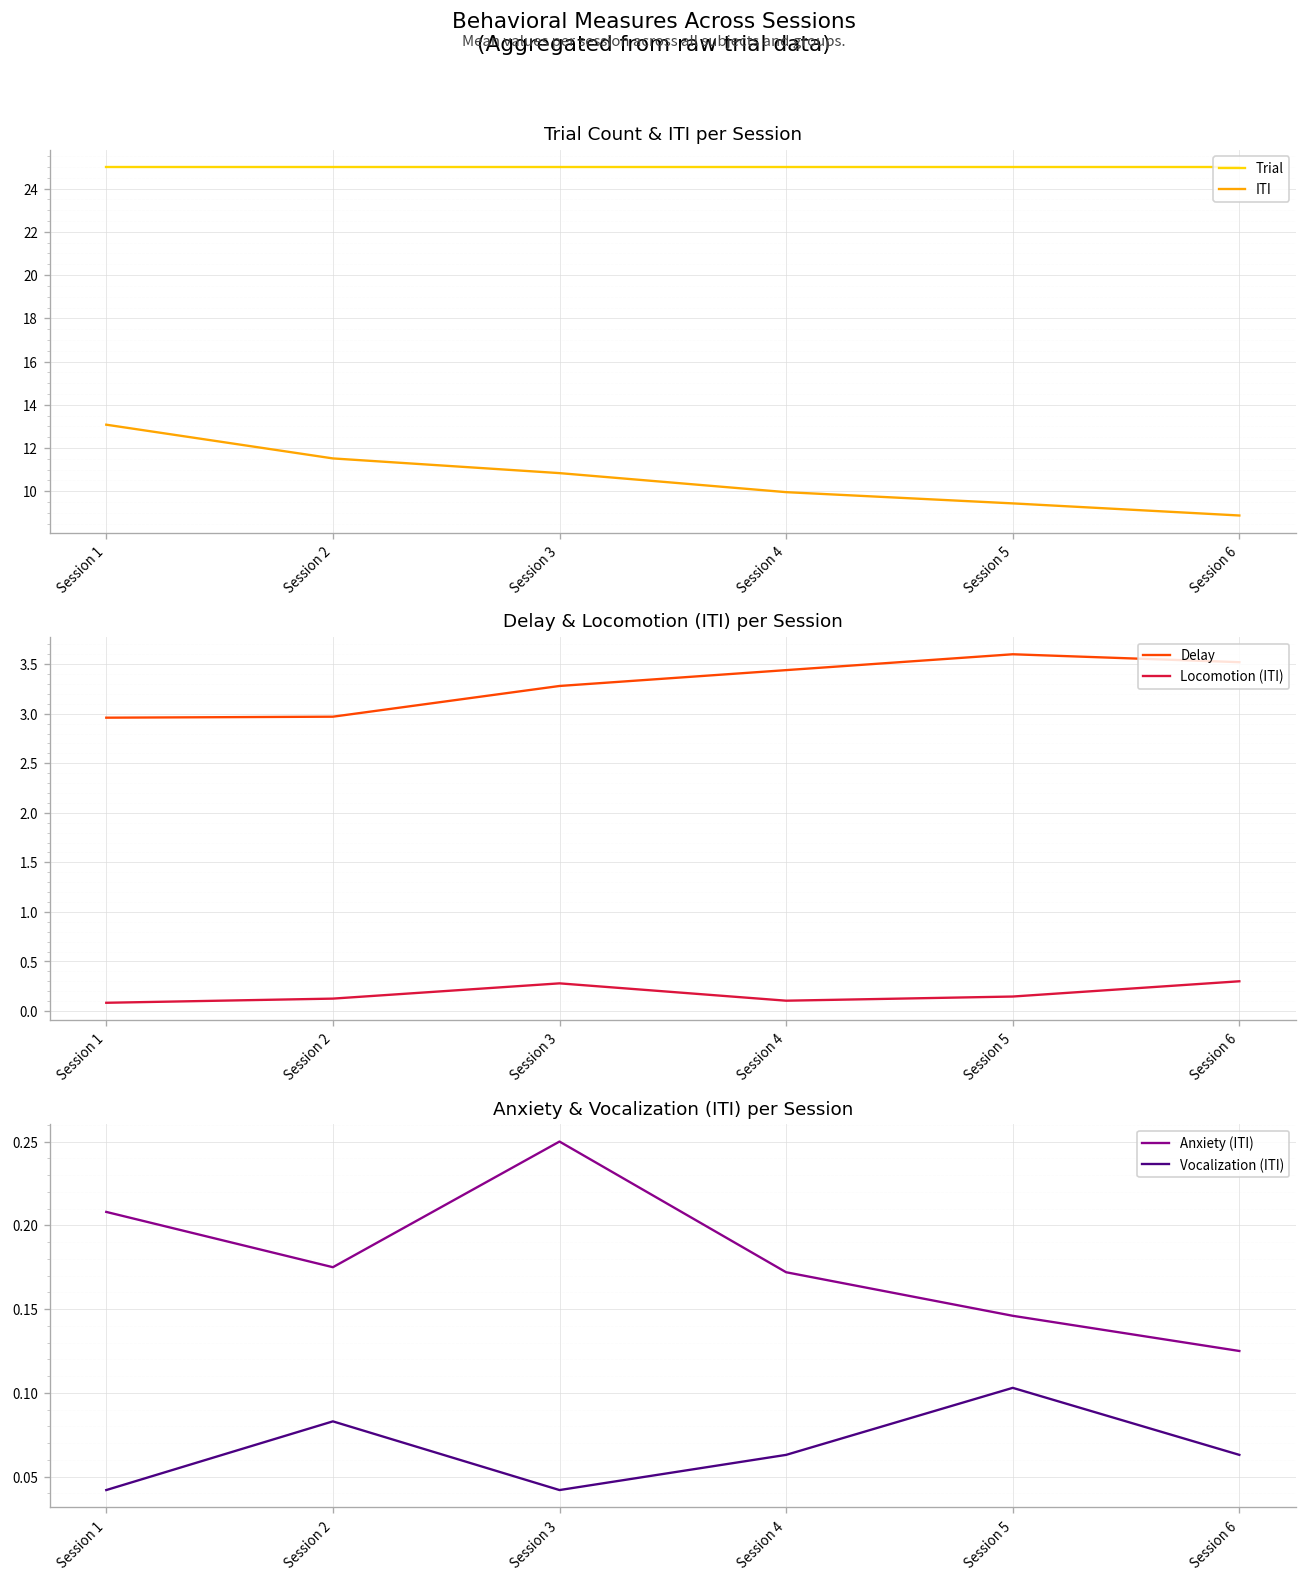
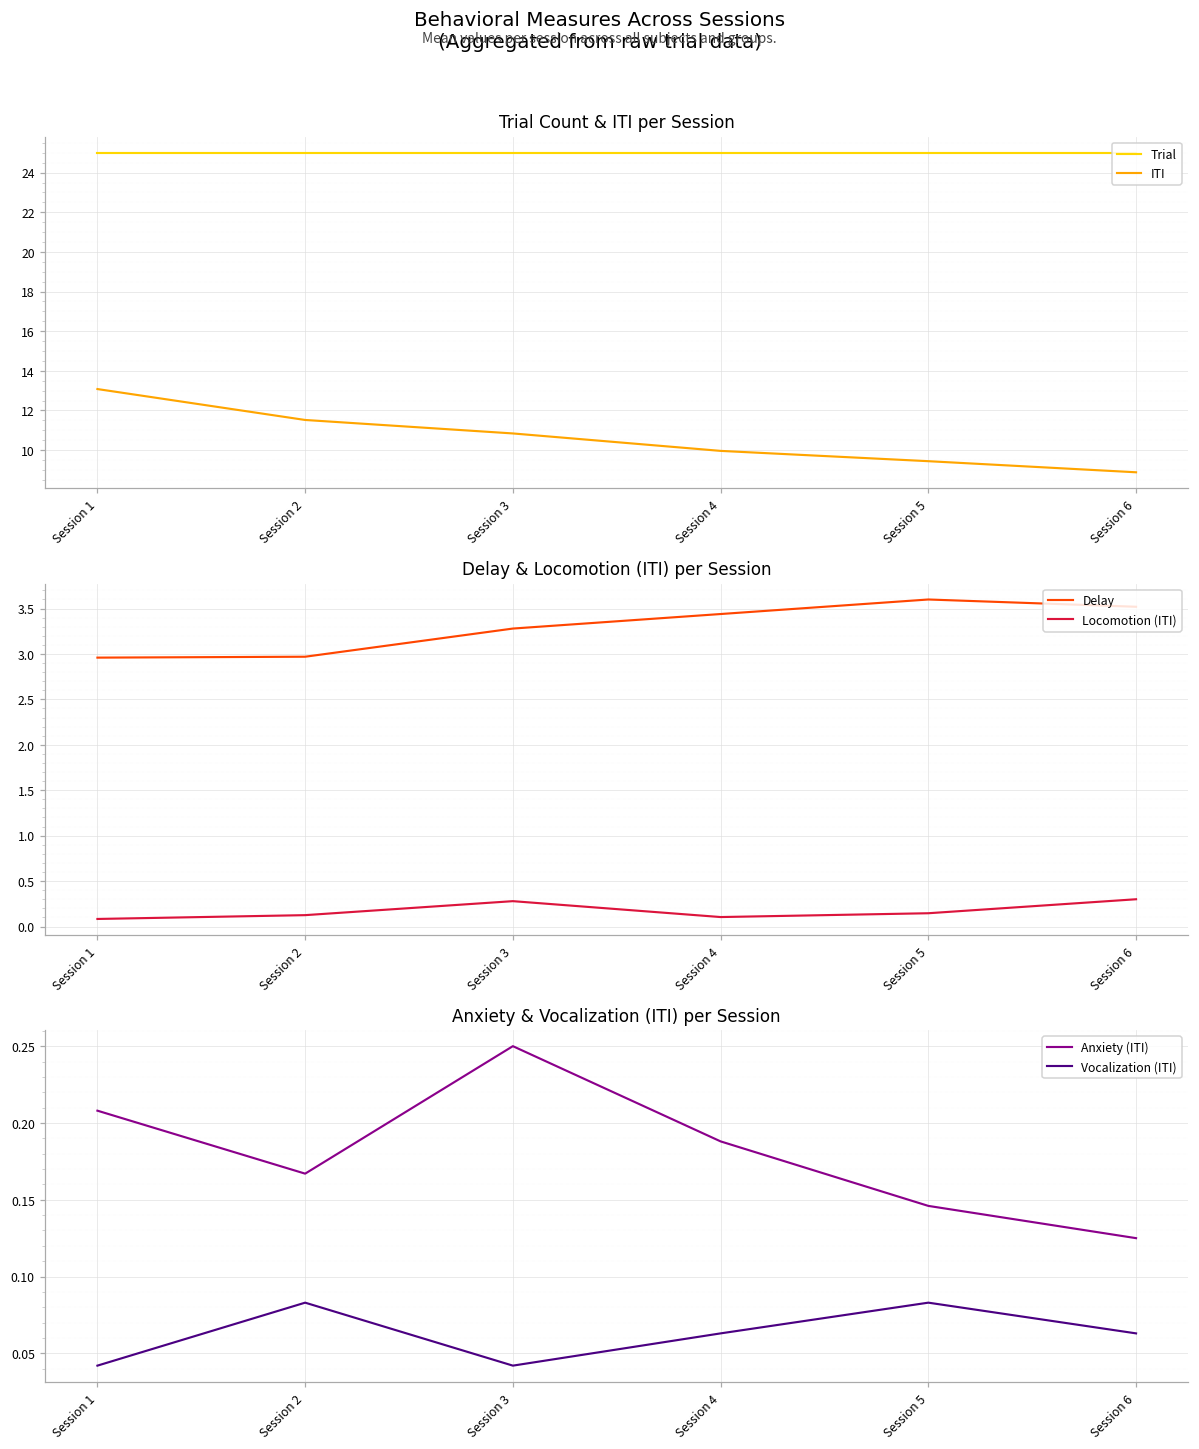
  {
    "Delay & Locomotion (ITI) per Session": {
      "Delay": {
        "Session 1": 3.0,
        "Session 2": 3.0,
        "Session 3": 3.3,
        "Session 4": 3.4,
        "Session 5": 3.6
      },
      "Locomotion (ITI)": {
        "Session 1": 0.1,
        "Session 2": 0.1,
        "Session 3": 0.3,
        "Session 4": 0.1,
        "Session 5": 0.1,
        "Session 6": 0.3
      }
    },
    "Anxiety & Vocalization (ITI) per Session": {
      "Anxiety (ITI)": {
        "Session 1": 0.208,
-       "Session 2": 0.175,
+       "Session 2": 0.167,
        "Session 3": 0.250,
-       "Session 4": 0.172,
+       "Session 4": 0.188,
        "Session 5": 0.146,
        "Session 6": 0.125
      },
      "Vocalization (ITI)": {
        "Session 1": 0.042,
        "Session 2": 0.083,
        "Session 3": 0.042,
        "Session 4": 0.063,
-       "Session 5": 0.103,
+       "Session 5": 0.083,
        "Session 6": 0.063
      }
    }
  }
